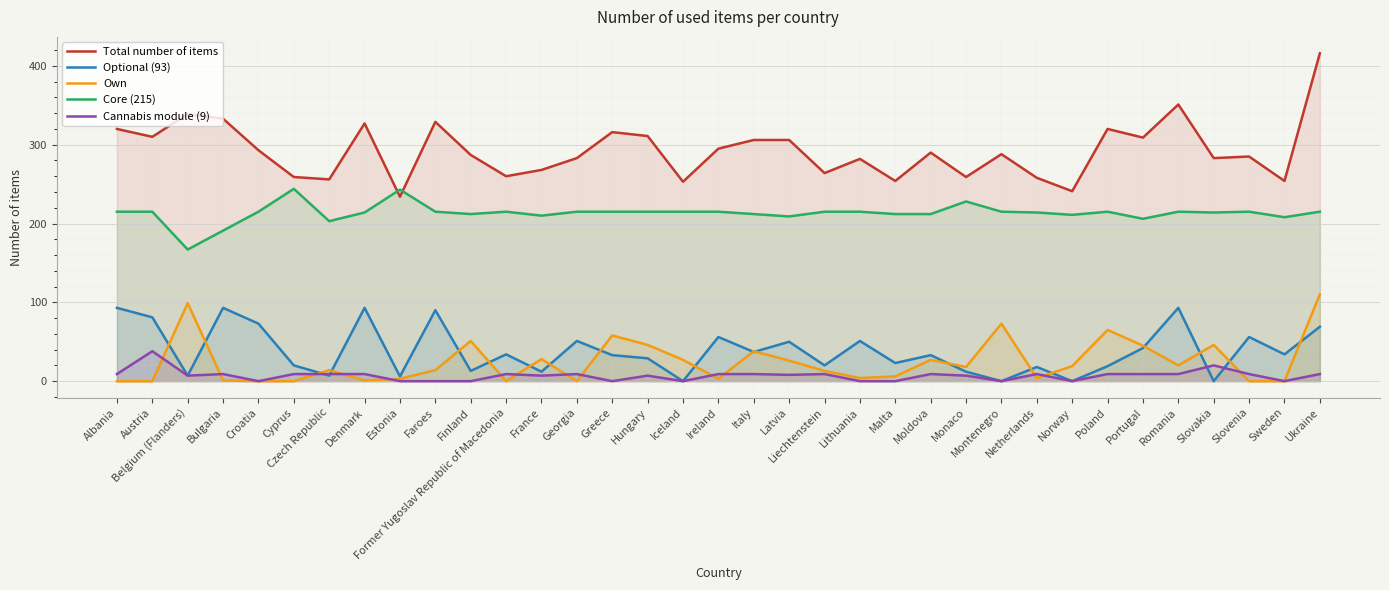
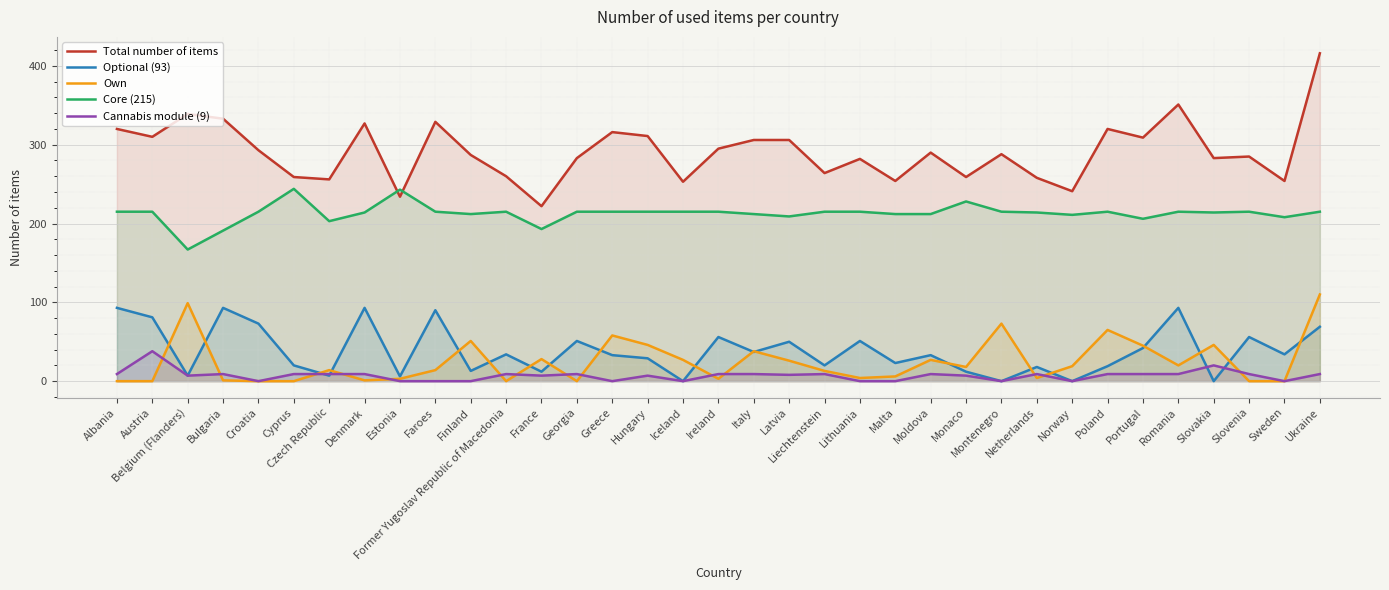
  {
    "Total number of items": {
      "Albania": 320,
      "Austria": 310,
      "Bulgaria": 330,
      "Croatia": 290,
      "Cyprus": 260,
      "Czech Republic": 260,
      "Denmark": 330,
      "Estonia": 230,
      "Faroes": 330,
      "Finland": 290,
      "Former Yugoslav Republic of Macedonia": 260,
-     "France": 270,
+     "France": 220,
      "Georgia": 280,
      "Greece": 320,
      "Hungary": 310,
      "Iceland": 250,
      "Ireland": 300,
      "Italy": 310,
      "Latvia": 310,
      "Liechtenstein": 260,
      "Lithuania": 280,
      "Malta": 250,
      "Moldova": 290,
      "Monaco": 260,
      "Montenegro": 290,
      "Netherlands": 260,
      "Norway": 240,
      "Poland": 320,
      "Portugal": 310,
      "Romania": 350,
      "Slovakia": 280,
      "Slovenia": 290,
      "Sweden": 250,
      "Ukraine": 420
    },
    "Optional (93)": {
      "Albania": 90,
      "Austria": 80,
      "Bulgaria": 90,
      "Croatia": 70,
      "Cyprus": 20,
      "Denmark": 90,
      "Faroes": 90,
      "Finland": 10,
      "Former Yugoslav Republic of Macedonia": 30,
      "France": 10,
      "Georgia": 50,
      "Greece": 30,
      "Hungary": 30,
      "Ireland": 60,
      "Latvia": 50,
      "Liechtenstein": 20,
      "Lithuania": 50,
      "Malta": 20,
      "Moldova": 30,
      "Monaco": 10,
      "Netherlands": 20,
      "Poland": 20,
      "Romania": 90,
      "Slovakia": 0,
      "Slovenia": 60,
      "Sweden": 30,
      "Ukraine": 70
    },
    "Own": {
      "Albania": 0,
      "Austria": 0,
      "Belgium (Flanders)": 100,
      "Bulgaria": 0,
      "Cyprus": 0,
      "Czech Republic": 10,
      "Denmark": 0,
      "Faroes": 10,
      "Finland": 50,
      "Former Yugoslav Republic of Macedonia": 0,
      "France": 30,
      "Georgia": 0,
      "Greece": 60,
      "Hungary": 50,
      "Iceland": 30,
      "Ireland": 0,
      "Latvia": 30,
      "Liechtenstein": 10,
      "Lithuania": 0,
      "Malta": 10,
      "Moldova": 30,
      "Monaco": 20,
      "Montenegro": 70,
      "Netherlands": 0,
      "Norway": 20,
      "Poland": 70,
      "Romania": 20,
      "Slovakia": 50,
      "Slovenia": 0,
      "Ukraine": 110
    },
    "Core (215)": {
      "Albania": 220,
      "Austria": 220,
      "Belgium (Flanders)": 170,
      "Bulgaria": 190,
      "Croatia": 220,
      "Cyprus": 240,
      "Czech Republic": 200,
      "Denmark": 210,
      "Estonia": 240,
      "Faroes": 220,
      "Finland": 210,
      "Former Yugoslav Republic of Macedonia": 220,
-     "France": 210,
+     "France": 190,
      "Georgia": 220,
      "Greece": 220,
      "Hungary": 220,
      "Iceland": 220,
      "Ireland": 220,
      "Italy": 210,
      "Latvia": 210,
      "Liechtenstein": 220,
      "Lithuania": 220,
      "Malta": 210,
      "Moldova": 210,
      "Monaco": 230,
      "Montenegro": 220,
      "Netherlands": 210,
      "Norway": 210,
      "Poland": 220,
      "Portugal": 210,
      "Romania": 220,
      "Slovakia": 210,
      "Slovenia": 220,
      "Sweden": 210,
      "Ukraine": 220
    },
    "Cannabis module (9)": {
      "Albania": 10,
      "Austria": 40,
      "Bulgaria": 10,
      "Cyprus": 10,
      "Denmark": 10,
      "Faroes": 0,
      "Finland": 0,
      "Former Yugoslav Republic of Macedonia": 10,
      "France": 10,
      "Georgia": 10,
      "Greece": 0,
      "Hungary": 10,
      "Ireland": 10,
      "Italy": 10,
      "Latvia": 10,
      "Liechtenstein": 10,
      "Lithuania": 0,
      "Malta": 0,
      "Moldova": 10,
      "Monaco": 10,
      "Netherlands": 10,
      "Poland": 10,
      "Portugal": 10,
      "Romania": 10,
      "Slovakia": 20,
      "Slovenia": 10,
      "Ukraine": 10
    }
  }
